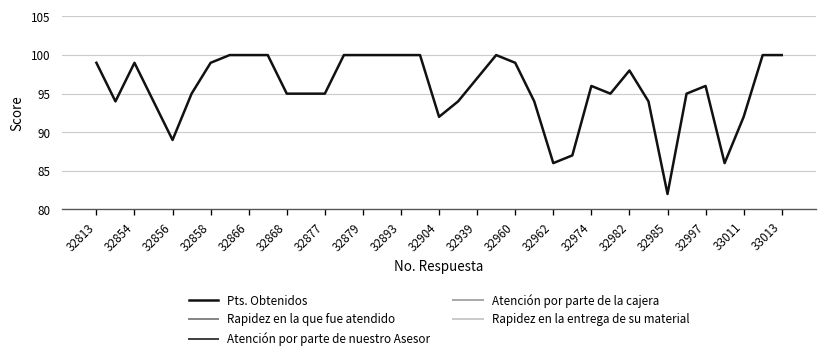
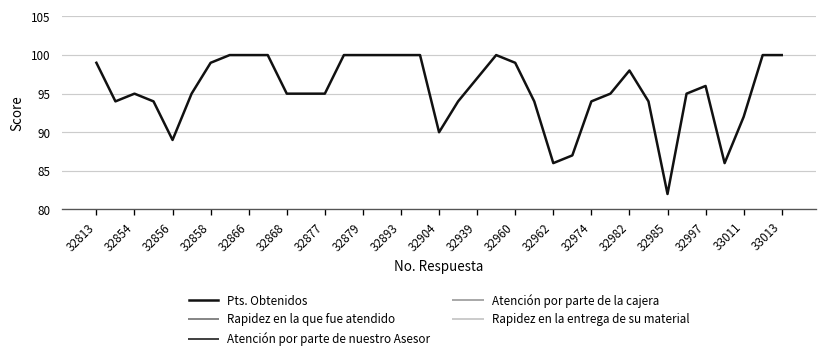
  {
    "Pts. Obtenidos": {
      "32813": 99,
-     "32854": 99,
+     "32854": 95,
      "32856": 89,
      "32858": 99,
      "32866": 100,
      "32868": 95,
      "32877": 95,
      "32879": 100,
      "32893": 100,
-     "32904": 92,
+     "32904": 90,
      "32939": 97,
      "32960": 99,
      "32962": 86,
-     "32974": 96,
+     "32974": 94,
      "32982": 98,
      "32985": 82,
      "32997": 96,
      "33011": 92,
      "33013": 100
    }
  }
